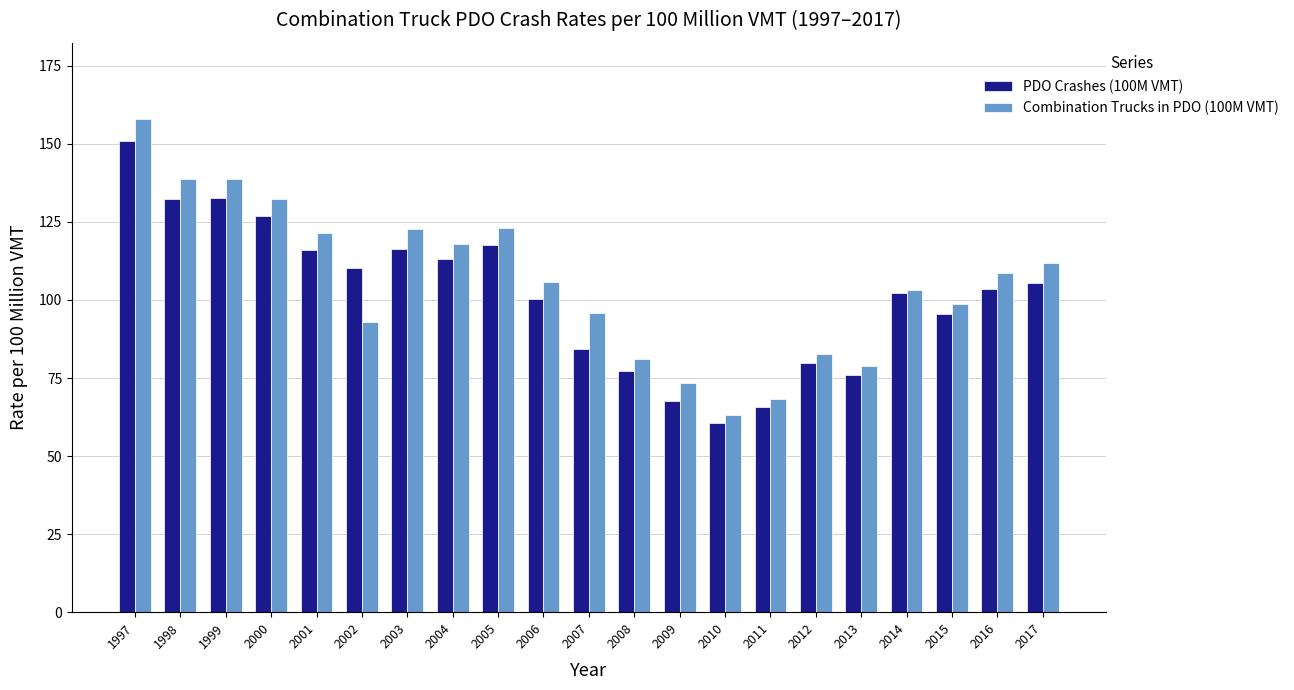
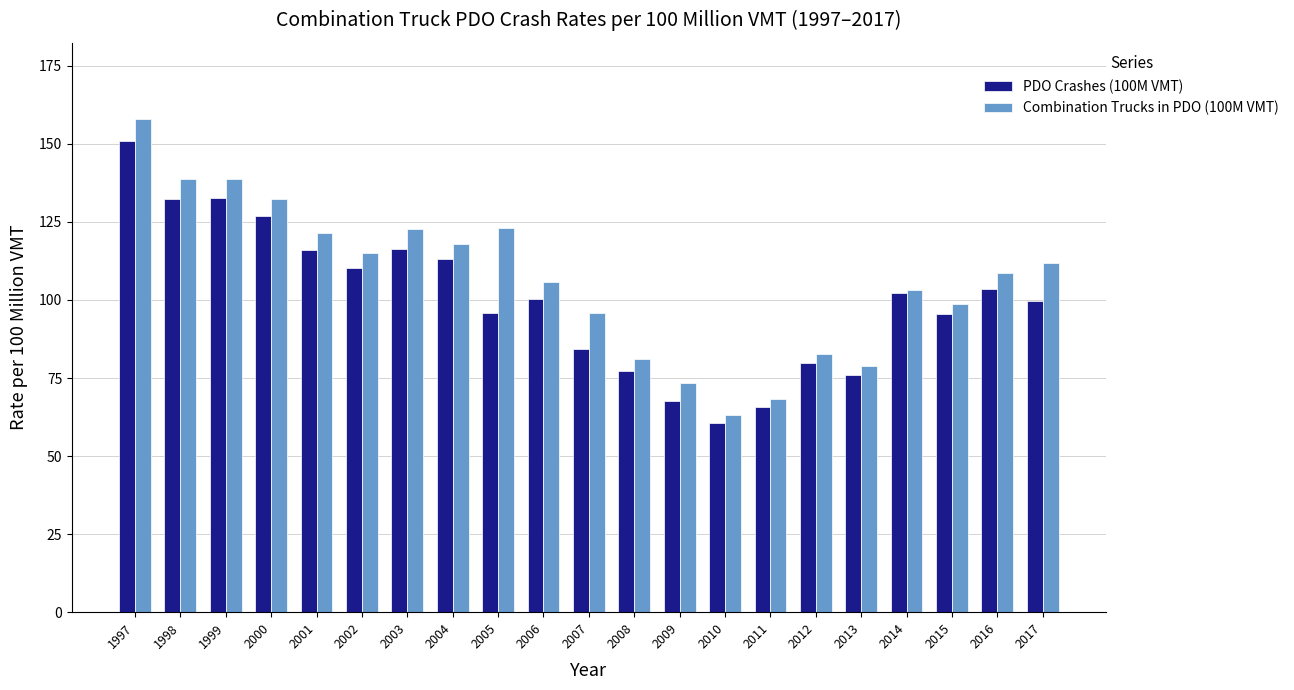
  {
    "PDO Crashes (100M VMT)": {
      "1997": 151,
      "1998": 132,
      "1999": 133,
      "2000": 127,
      "2001": 116,
      "2002": 110,
      "2003": 116,
      "2004": 113,
-     "2005": 118,
+     "2005": 96,
      "2006": 100,
      "2007": 84,
      "2008": 77,
      "2009": 68,
      "2010": 61,
      "2011": 66,
      "2012": 80,
      "2013": 76,
      "2014": 102,
      "2015": 96,
      "2016": 104,
-     "2017": 105
+     "2017": 100
    },
    "Combination Trucks in PDO (100M VMT)": {
      "1997": 158,
      "1998": 139,
      "1999": 139,
      "2000": 132,
      "2001": 122,
-     "2002": 93,
+     "2002": 115,
      "2003": 123,
      "2004": 118,
      "2005": 123,
      "2006": 106,
      "2007": 96,
      "2008": 81,
      "2009": 74,
      "2010": 63,
      "2011": 68,
      "2012": 83,
      "2013": 79,
      "2014": 103,
      "2015": 99,
      "2016": 109,
      "2017": 112
    }
  }
